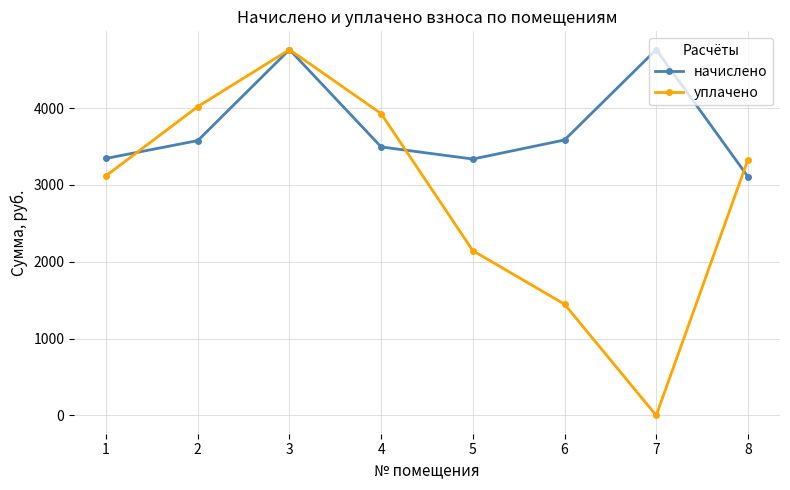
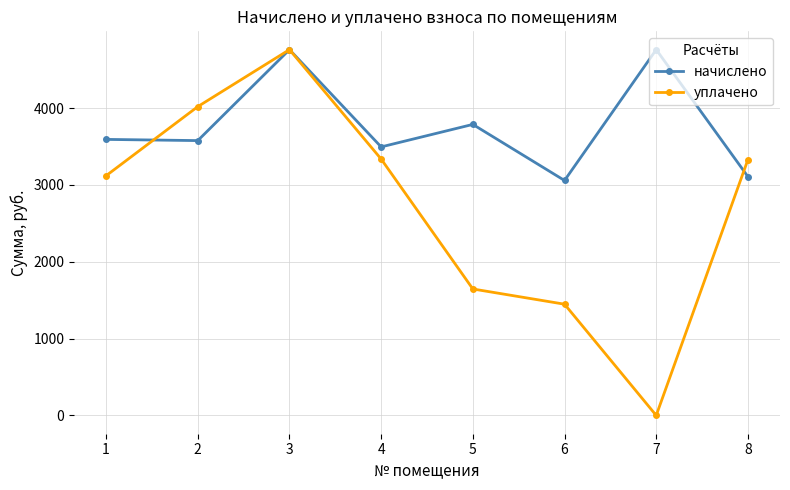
  {
    "начислено": {
-     "1": 3300,
+     "1": 3600,
      "2": 3600,
      "4": 3500,
-     "5": 3300,
-     "6": 3600,
+     "5": 3800,
+     "6": 3100,
      "8": 3100
    },
    "уплачено": {
      "1": 3100,
      "2": 4000,
-     "4": 3900,
-     "5": 2100,
+     "4": 3300,
+     "5": 1600,
      "6": 1400,
      "7": 0,
      "8": 3300
    }
  }
